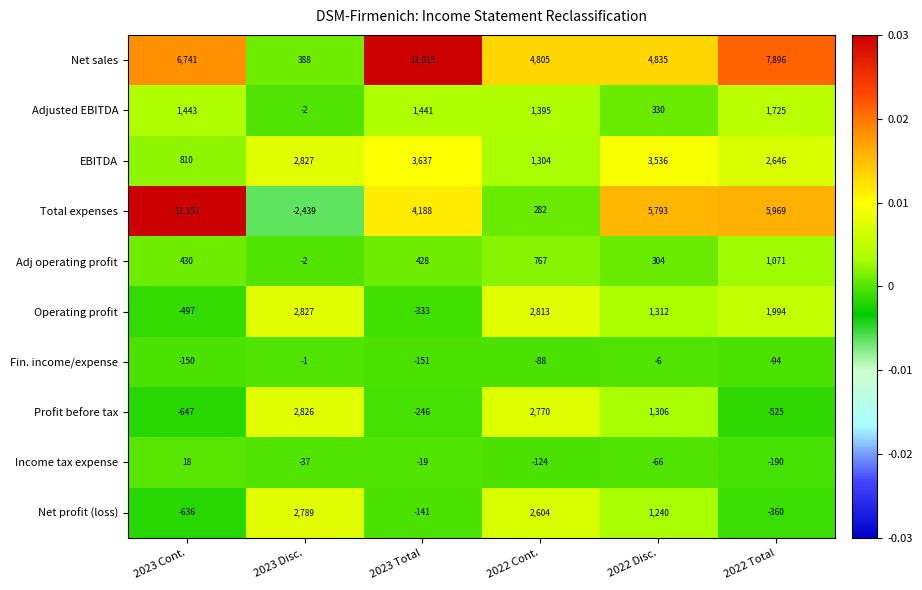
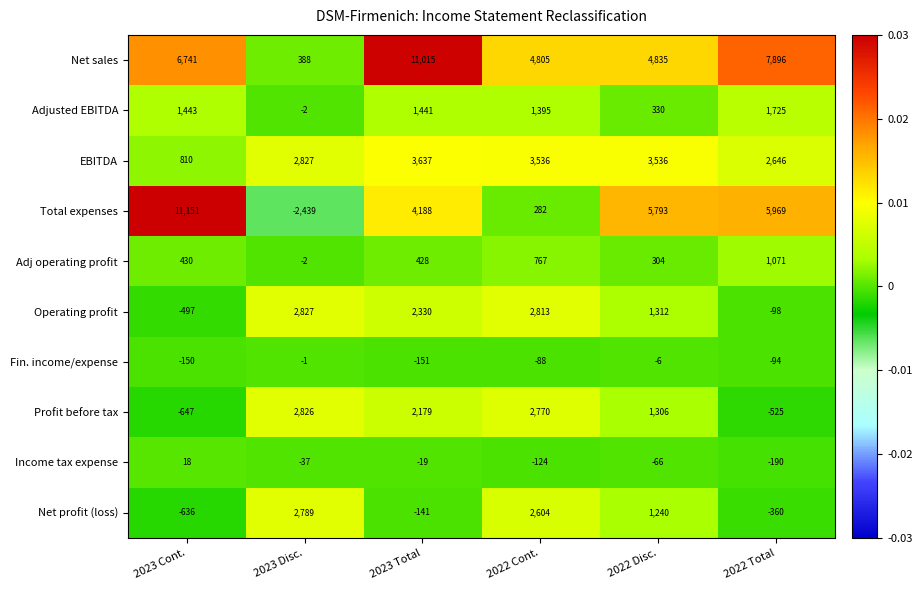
  {
    "Net sales": {
      "2023 Cont.": "6,741",
      "2023 Disc.": "388",
      "2023 Total": "11,015",
      "2022 Cont.": "4,805",
      "2022 Disc.": "4,835",
      "2022 Total": "7,896"
    },
    "Adjusted EBITDA": {
      "2023 Cont.": "1,443",
      "2023 Disc.": "-2",
      "2023 Total": "1,441",
      "2022 Cont.": "1,395",
      "2022 Disc.": "330",
      "2022 Total": "1,725"
    },
    "EBITDA": {
      "2023 Cont.": "810",
      "2023 Disc.": "2,827",
      "2023 Total": "3,637",
-     "2022 Cont.": "1,304",
+     "2022 Cont.": "3,536",
      "2022 Disc.": "3,536",
      "2022 Total": "2,646"
    },
    "Total expenses": {
      "2023 Cont.": "11,151",
      "2023 Disc.": "-2,439",
      "2023 Total": "4,188",
      "2022 Cont.": "282",
      "2022 Disc.": "5,793",
      "2022 Total": "5,969"
    },
    "Adj operating profit": {
      "2023 Cont.": "430",
      "2023 Disc.": "-2",
      "2023 Total": "428",
      "2022 Cont.": "767",
      "2022 Disc.": "304",
      "2022 Total": "1,071"
    },
    "Operating profit": {
      "2023 Cont.": "-497",
      "2023 Disc.": "2,827",
-     "2023 Total": "-333",
+     "2023 Total": "2,330",
      "2022 Cont.": "2,813",
      "2022 Disc.": "1,312",
-     "2022 Total": "1,994"
+     "2022 Total": "-98"
    },
    "Fin. income/expense": {
      "2023 Cont.": "-150",
      "2023 Disc.": "-1",
      "2023 Total": "-151",
      "2022 Cont.": "-88",
      "2022 Disc.": "-6",
      "2022 Total": "-94"
    },
    "Profit before tax": {
      "2023 Cont.": "-647",
      "2023 Disc.": "2,826",
-     "2023 Total": "-246",
+     "2023 Total": "2,179",
      "2022 Cont.": "2,770",
      "2022 Disc.": "1,306",
      "2022 Total": "-525"
    },
    "Income tax expense": {
      "2023 Cont.": "18",
      "2023 Disc.": "-37",
      "2023 Total": "-19",
      "2022 Cont.": "-124",
      "2022 Disc.": "-66",
      "2022 Total": "-190"
    },
    "Net profit (loss)": {
      "2023 Cont.": "-636",
      "2023 Disc.": "2,789",
      "2023 Total": "-141",
      "2022 Cont.": "2,604",
      "2022 Disc.": "1,240",
      "2022 Total": "-360"
    }
  }
